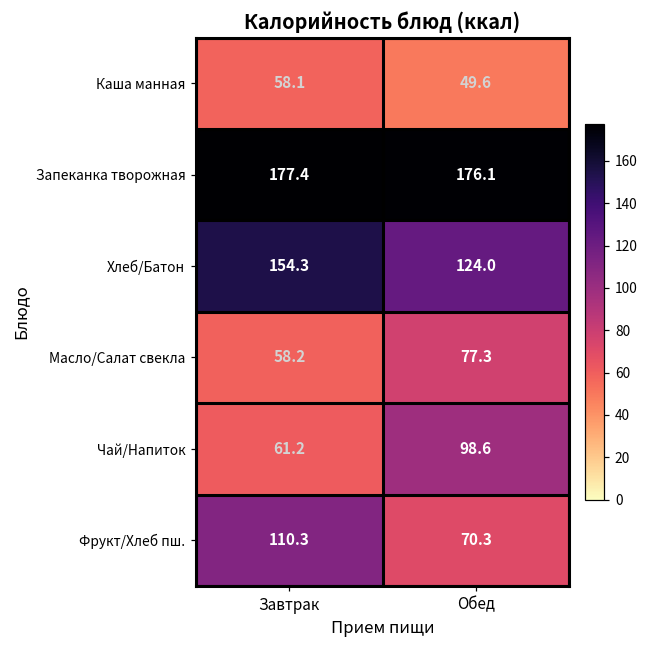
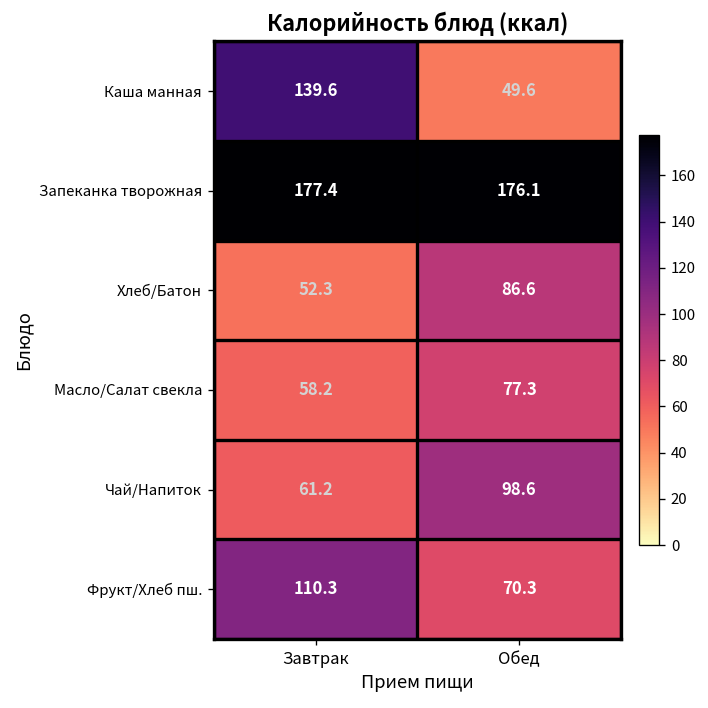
  {
    "Каша манная": {
-     "Завтрак": 58.1,
+     "Завтрак": 139.6,
      "Обед": 49.6
    },
    "Запеканка творожная": {
      "Завтрак": 177.4,
      "Обед": 176.1
    },
    "Хлеб/Батон": {
-     "Завтрак": 154.3,
-     "Обед": 124.0
+     "Завтрак": 52.3,
+     "Обед": 86.6
    },
    "Масло/Салат свекла": {
      "Завтрак": 58.2,
      "Обед": 77.3
    },
    "Чай/Напиток": {
      "Завтрак": 61.2,
      "Обед": 98.6
    },
    "Фрукт/Хлеб пш.": {
      "Завтрак": 110.3,
      "Обед": 70.3
    }
  }
